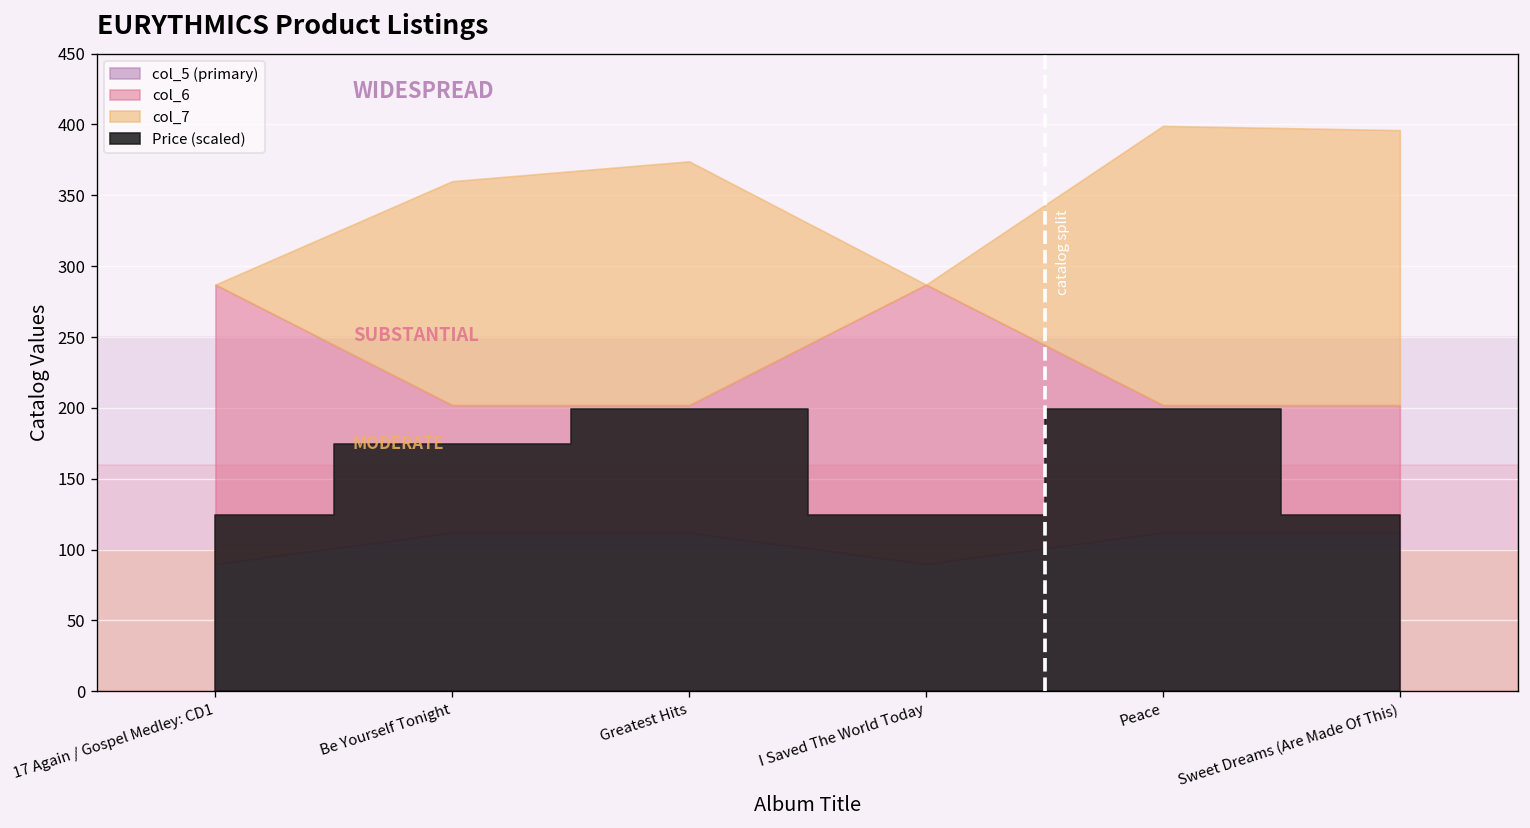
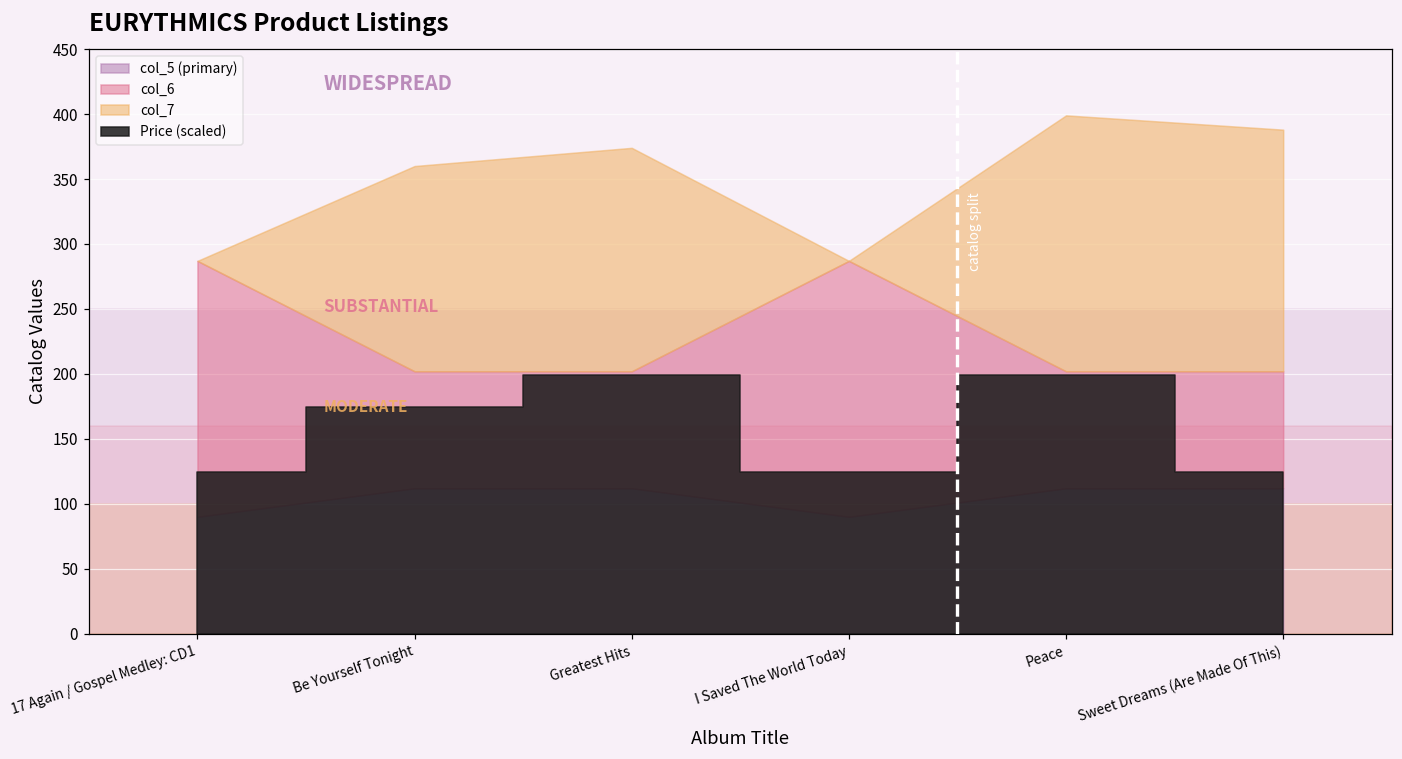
  {
    "col_7": {
      "Be Yourself Tonight": 158,
      "Greatest Hits": 172,
      "Peace": 197,
-     "Sweet Dreams (Are Made Of This)": 194
+     "Sweet Dreams (Are Made Of This)": 186
    }
  }
